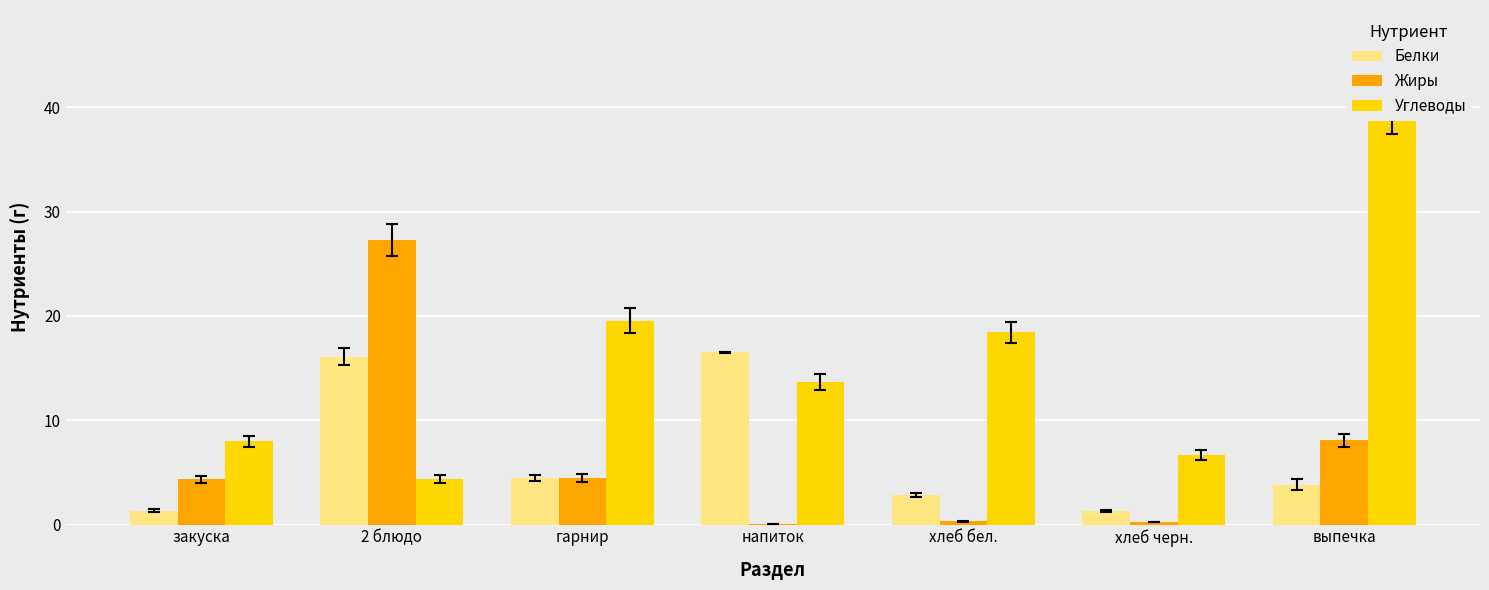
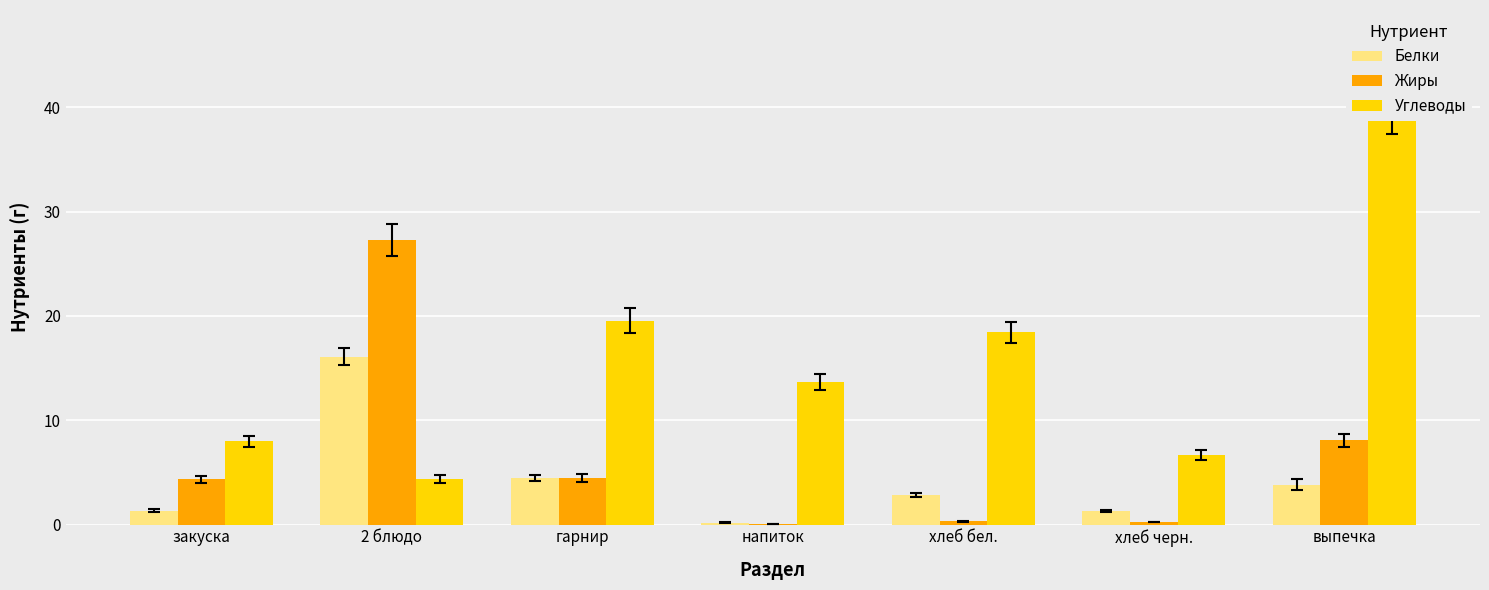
  {
    "Белки": {
      "закуска": 1.3,
      "2 блюдо": 16.1,
      "гарнир": 4.5,
-     "напиток": 16.5,
+     "напиток": 0.2,
      "хлеб бел.": 2.9,
      "хлеб черн.": 1.3,
      "выпечка": 3.8
    }
  }
